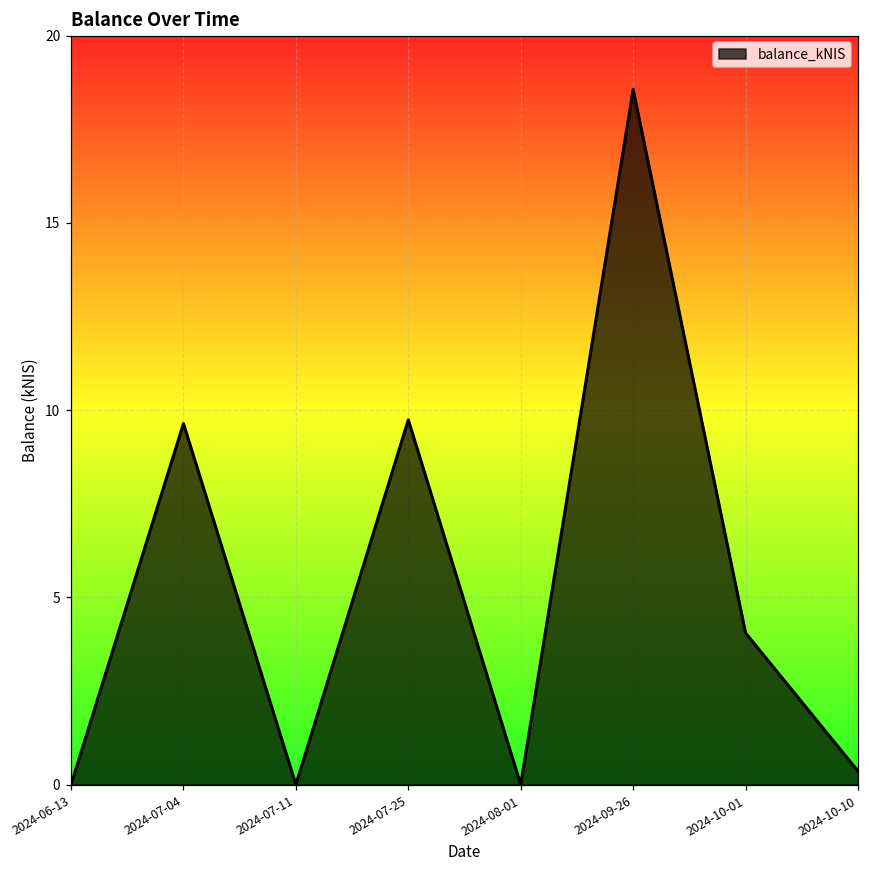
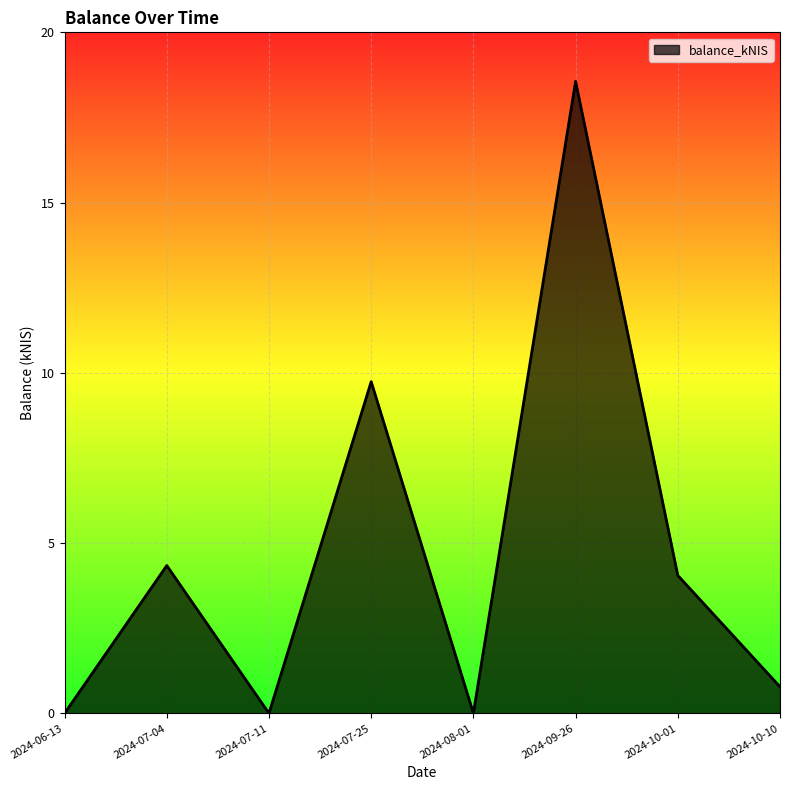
  {
    "2024-06-13": 0.0,
-   "2024-07-04": 9.6,
+   "2024-07-04": 4.3,
    "2024-07-11": 0.0,
    "2024-07-25": 9.7,
    "2024-08-01": 0.0,
    "2024-09-26": 18.6,
    "2024-10-01": 4.1,
-   "2024-10-10": 0.4
+   "2024-10-10": 0.8
  }
